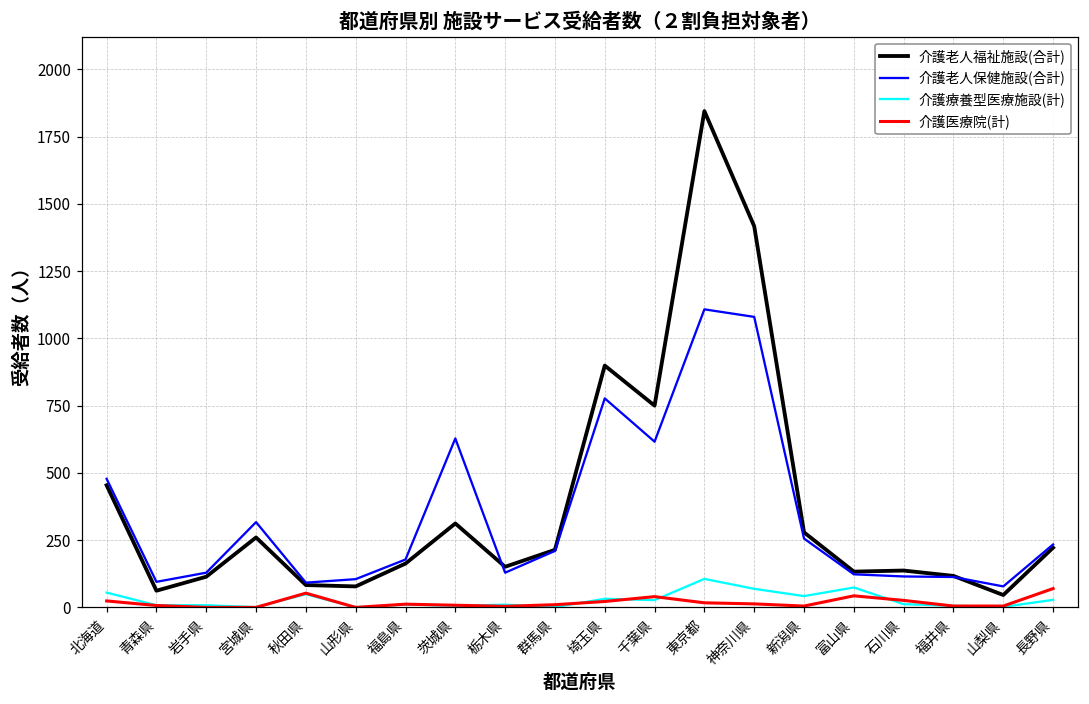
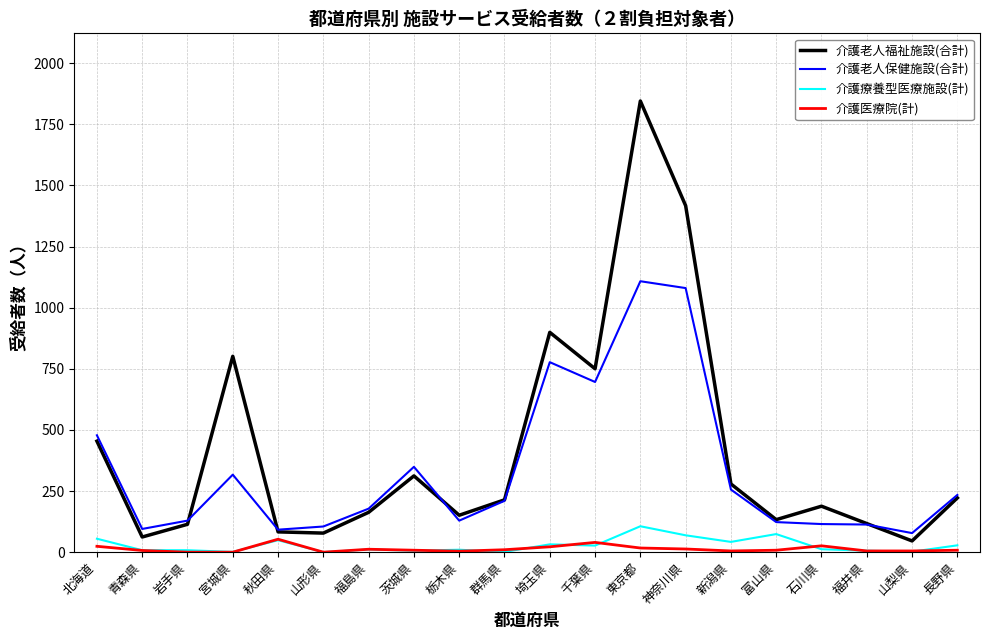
  {
    "介護老人福祉施設(合計)": {
      "北海道": 450,
      "青森県": 60,
      "岩手県": 110,
-     "宮城県": 260,
+     "宮城県": 800,
      "山形県": 80,
      "福島県": 160,
      "茨城県": 310,
      "栃木県": 150,
      "埼玉県": 900,
      "千葉県": 750,
      "東京都": 1850,
      "神奈川県": 1420,
      "新潟県": 280,
-     "石川県": 140,
+     "石川県": 190,
      "山梨県": 50,
      "長野県": 220
    },
    "介護老人保健施設(合計)": {
      "北海道": 480,
      "青森県": 100,
      "岩手県": 130,
      "宮城県": 320,
      "山形県": 110,
      "福島県": 180,
-     "茨城県": 630,
+     "茨城県": 350,
      "栃木県": 130,
      "埼玉県": 780,
-     "千葉県": 620,
+     "千葉県": 700,
      "東京都": 1110,
      "神奈川県": 1080,
      "新潟県": 260,
      "石川県": 120,
      "山梨県": 80,
      "長野県": 230
    },
    "介護療養型医療施設(計)": {
      "北海道": 60,
      "千葉県": 30,
      "東京都": 110,
      "神奈川県": 70,
      "新潟県": 40,
      "富山県": 70,
      "石川県": 10,
      "長野県": 30
    },
    "介護医療院(計)": {
      "北海道": 20,
      "千葉県": 40,
      "東京都": 20,
      "神奈川県": 10,
      "新潟県": 10,
-     "富山県": 40,
+     "富山県": 10,
      "石川県": 30,
-     "長野県": 70
+     "長野県": 10
    }
  }
